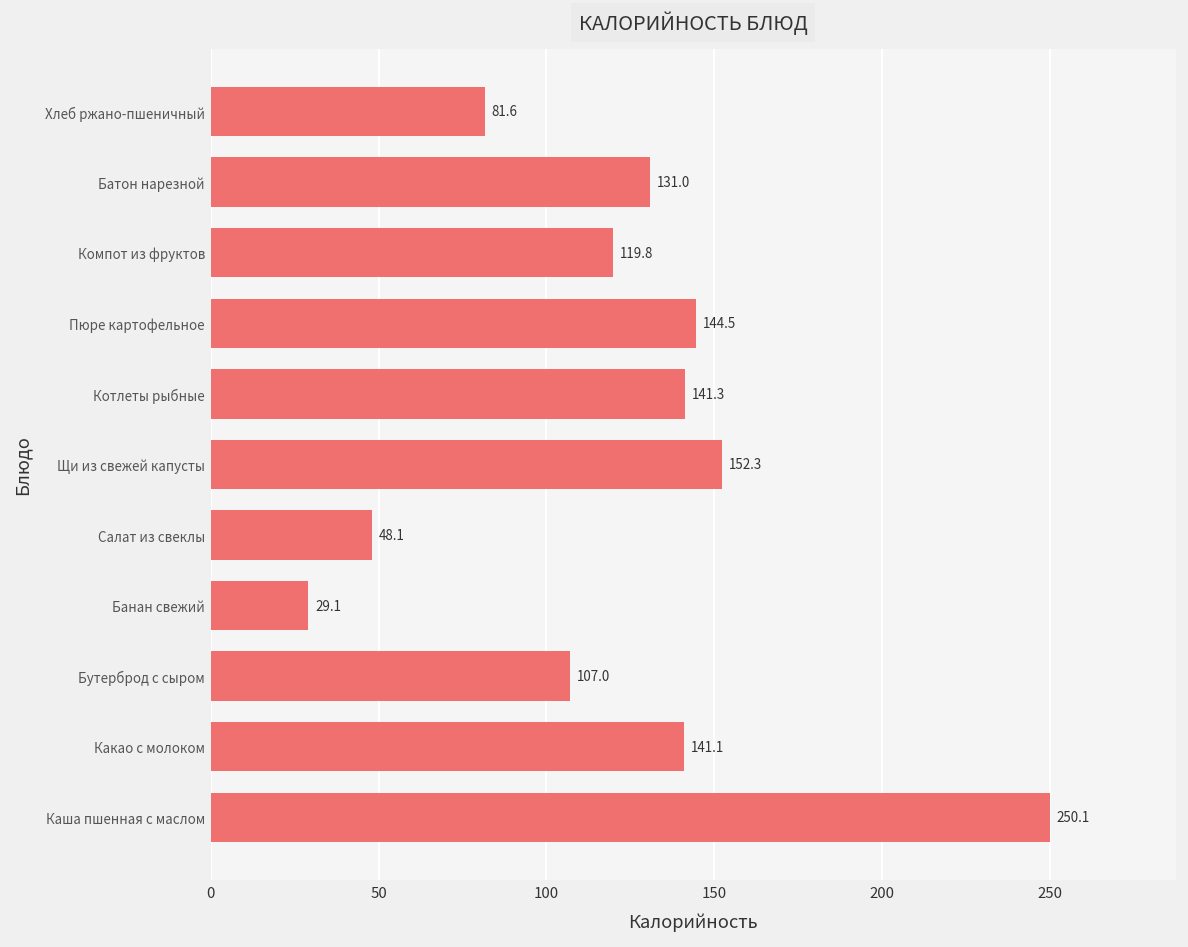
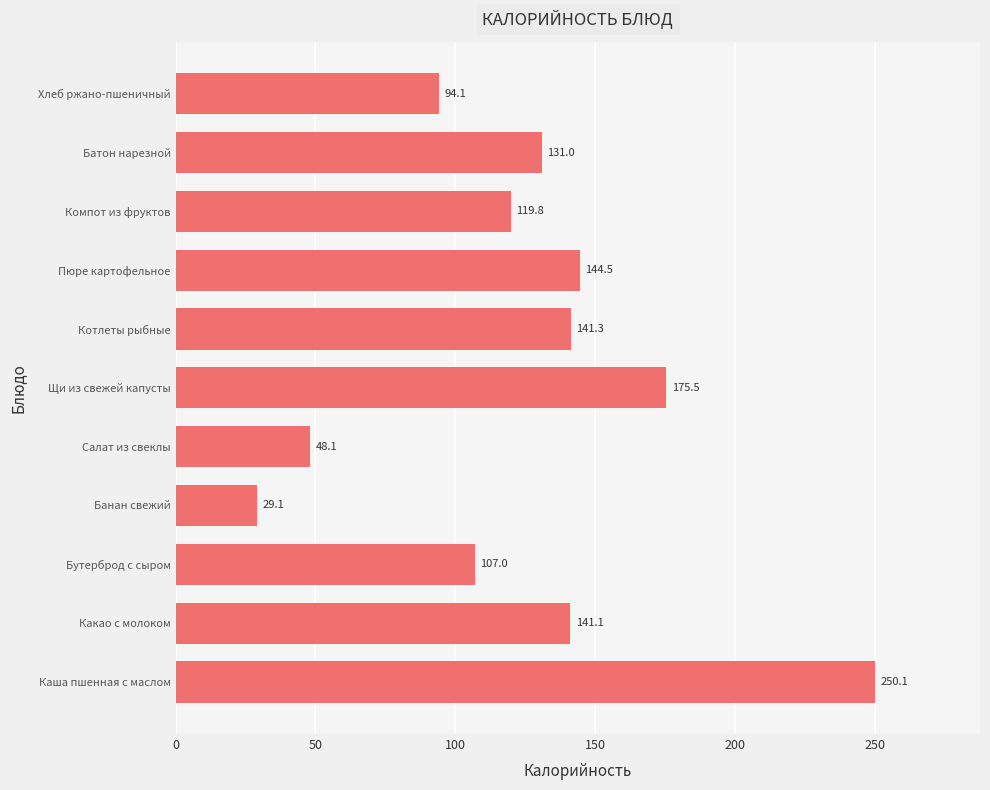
  {
-   "Хлеб ржано-пшеничный": 81.6,
+   "Хлеб ржано-пшеничный": 94.1,
    "Батон нарезной": 131.0,
    "Компот из фруктов": 119.8,
    "Пюре картофельное": 144.5,
    "Котлеты рыбные": 141.3,
-   "Щи из свежей капусты": 152.3,
+   "Щи из свежей капусты": 175.5,
    "Салат из свеклы": 48.1,
    "Банан свежий": 29.1,
    "Бутерброд с сыром": 107.0,
    "Какао с молоком": 141.1,
    "Каша пшенная с маслом": 250.1
  }
